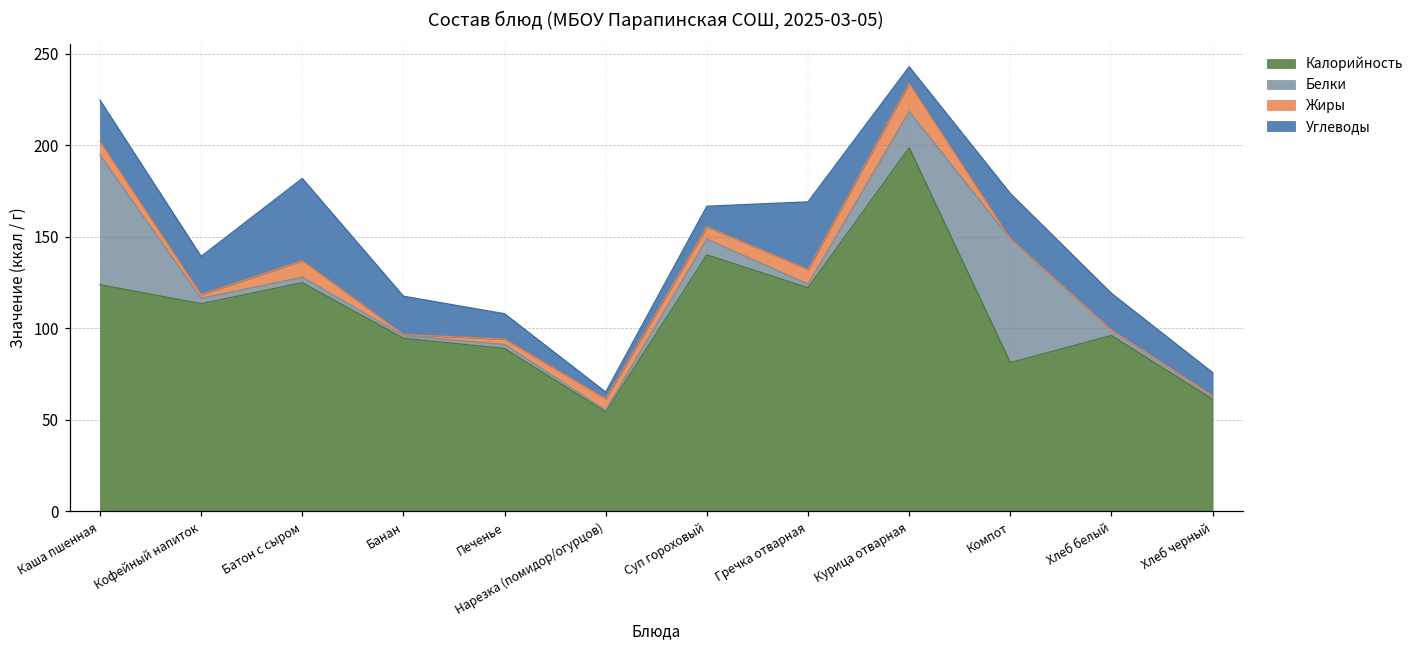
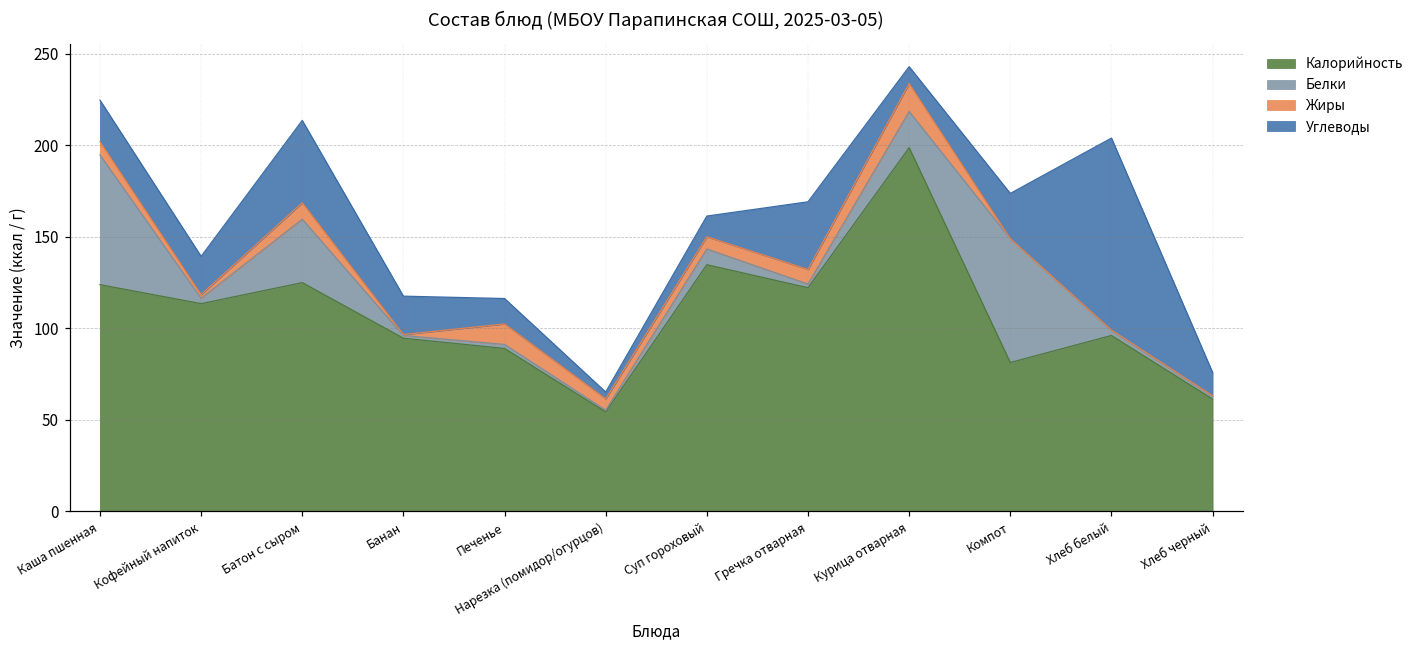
  {
    "Калорийность": {
      "Каша пшенная": 124,
      "Кофейный напиток": 113,
      "Батон с сыром": 125,
      "Печенье": 89,
-     "Суп гороховый": 140,
+     "Суп гороховый": 135,
      "Гречка отварная": 122,
      "Курица отварная": 199,
      "Компот": 81,
      "Хлеб белый": 96
    },
    "Белки": {
      "Каша пшенная": 71,
      "Кофейный напиток": 3,
-     "Батон с сыром": 3,
+     "Батон с сыром": 35,
      "Печенье": 2,
      "Суп гороховый": 9,
      "Гречка отварная": 2,
      "Курица отварная": 20
    },
    "Жиры": {
      "Каша пшенная": 7,
      "Кофейный напиток": 2,
      "Батон с сыром": 9,
-     "Печенье": 3,
+     "Печенье": 11,
      "Нарезка (помидор/огурцов)": 6,
      "Суп гороховый": 7,
      "Гречка отварная": 8,
      "Курица отварная": 15
    },
    "Углеводы": {
      "Каша пшенная": 23,
      "Кофейный напиток": 21,
      "Батон с сыром": 45,
      "Банан": 21,
      "Печенье": 14,
      "Нарезка (помидор/огурцов)": 4,
      "Суп гороховый": 11,
      "Гречка отварная": 37,
      "Курица отварная": 9,
      "Компот": 25,
-     "Хлеб белый": 20,
+     "Хлеб белый": 105,
      "Хлеб черный": 13
    }
  }
